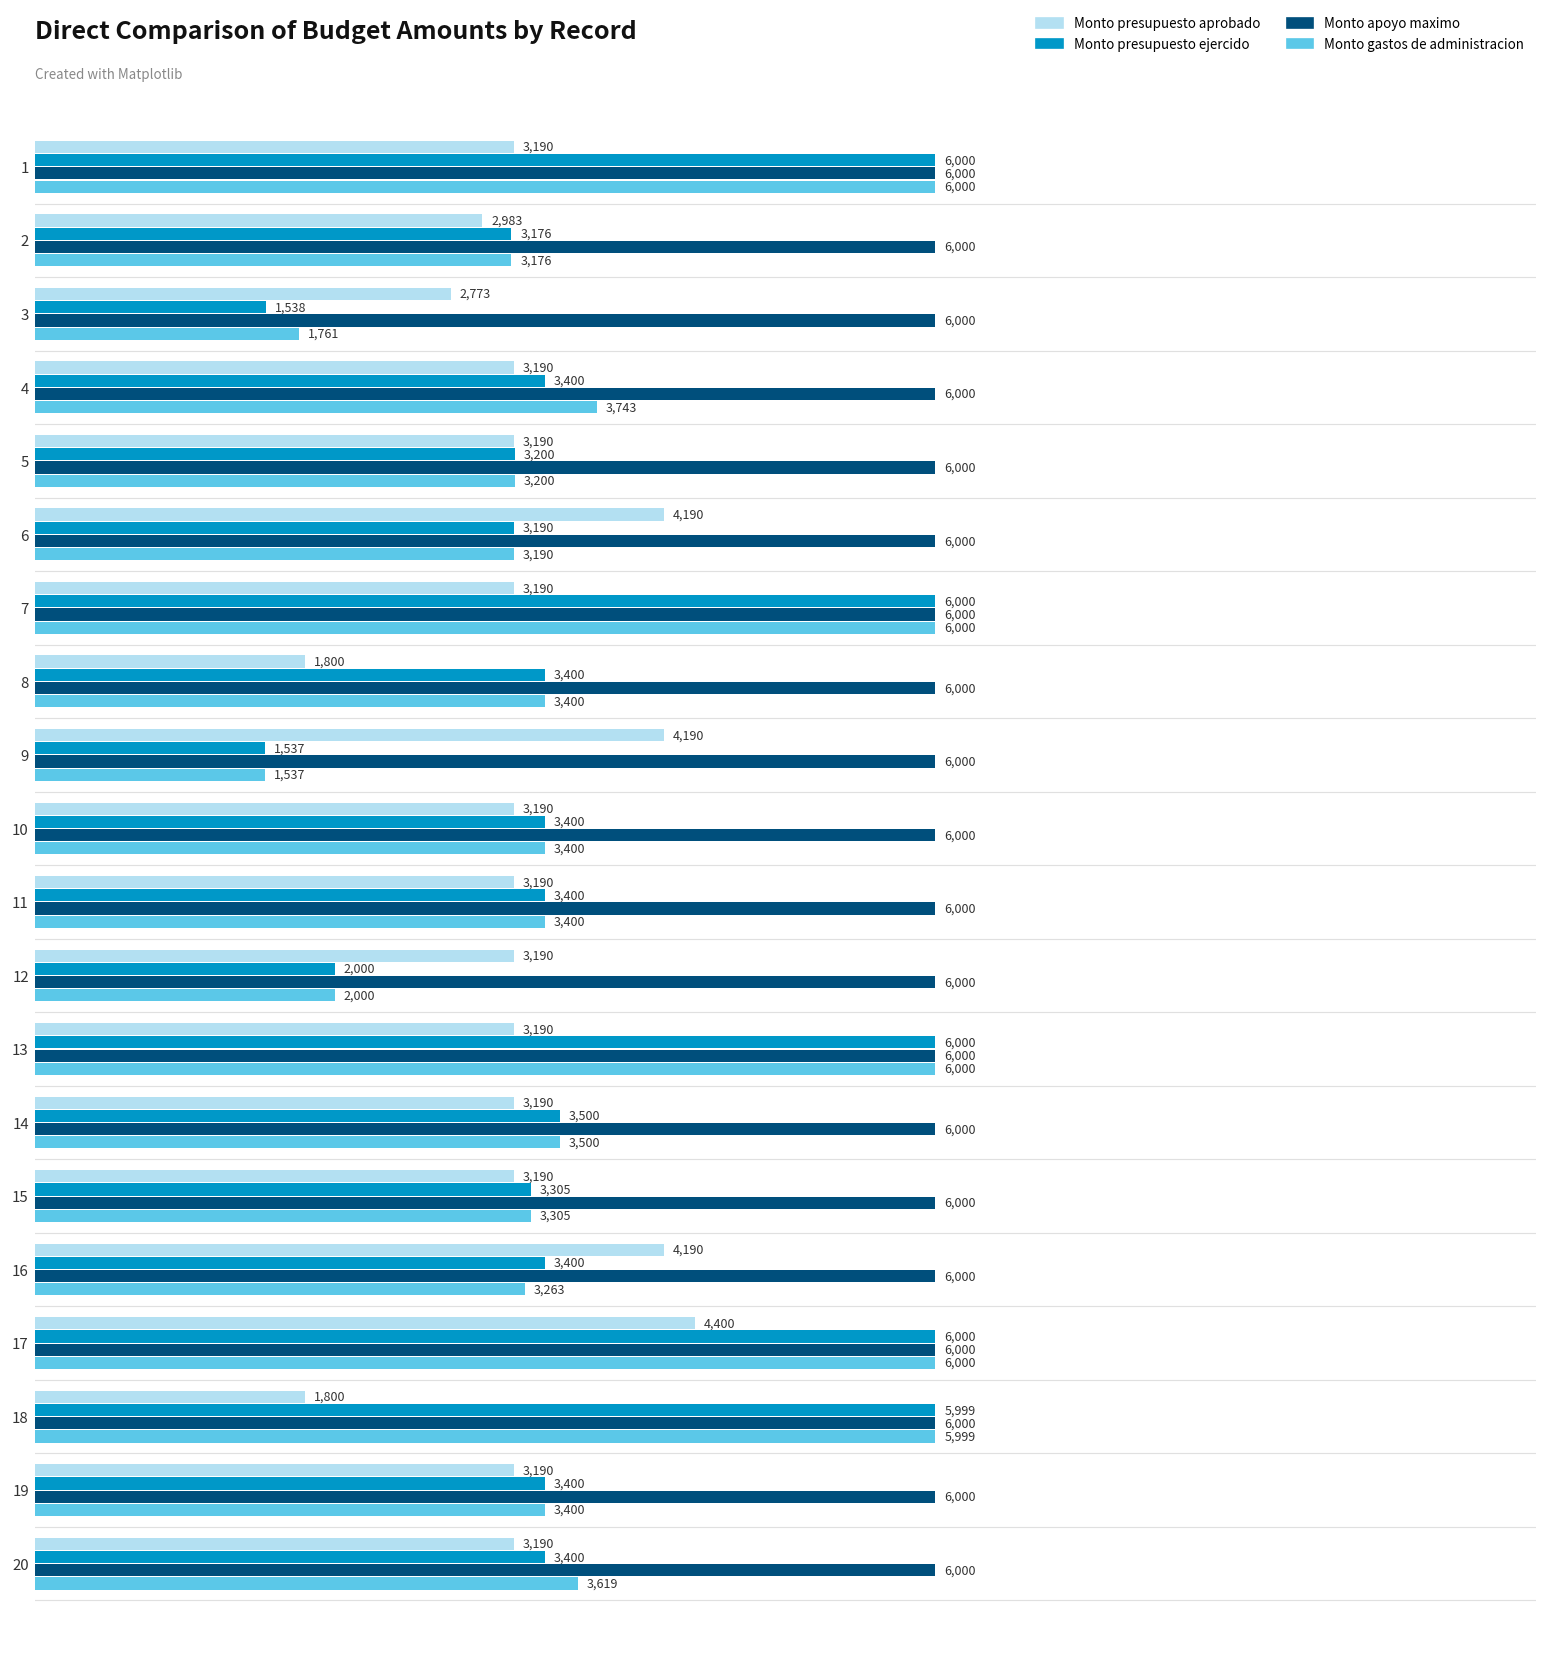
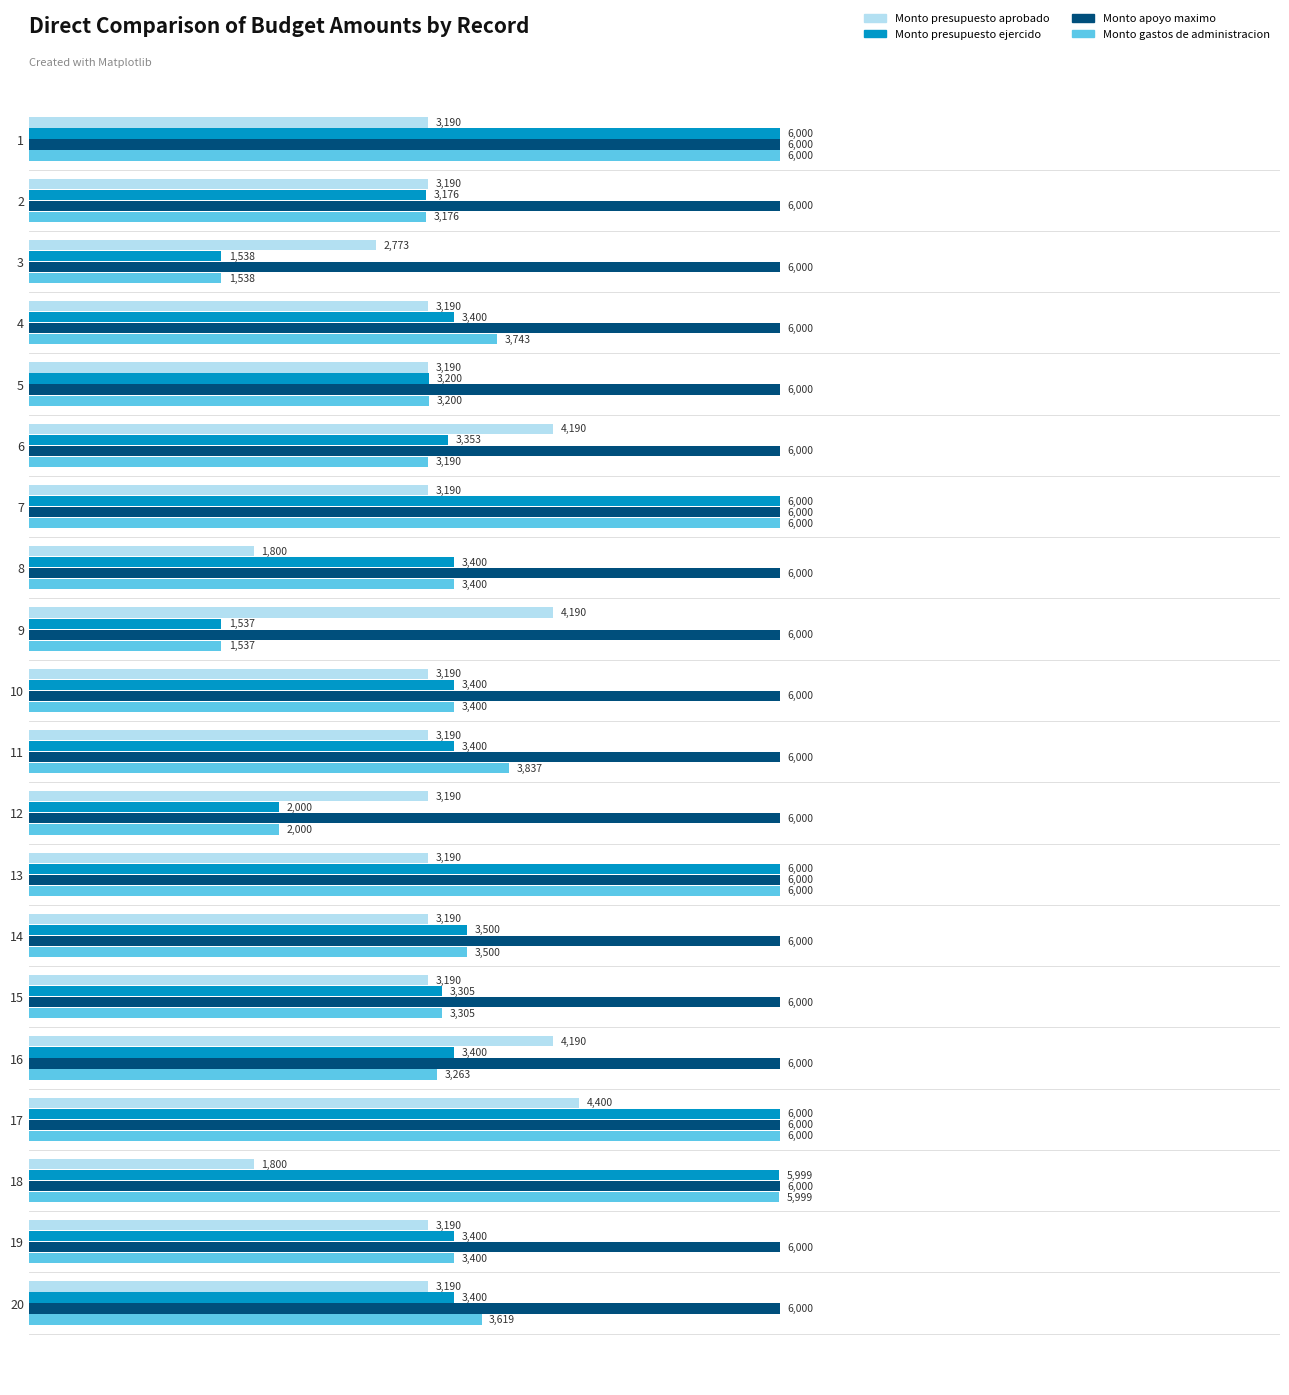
  {
    "Monto presupuesto aprobado": {
      "1": "3,190",
-     "2": "2,983",
+     "2": "3,190",
      "3": "2,773",
      "4": "3,190",
      "5": "3,190",
      "6": "4,190",
      "7": "3,190",
      "8": "1,800",
      "9": "4,190",
      "10": "3,190",
      "11": "3,190",
      "12": "3,190",
      "13": "3,190",
      "14": "3,190",
      "15": "3,190",
      "16": "4,190",
      "17": "4,400",
      "18": "1,800",
      "19": "3,190",
      "20": "3,190"
    },
    "Monto presupuesto ejercido": {
      "1": "6,000",
      "2": "3,176",
      "3": "1,538",
      "4": "3,400",
      "5": "3,200",
-     "6": "3,190",
+     "6": "3,353",
      "7": "6,000",
      "8": "3,400",
      "9": "1,537",
      "10": "3,400",
      "11": "3,400",
      "12": "2,000",
      "13": "6,000",
      "14": "3,500",
      "15": "3,305",
      "16": "3,400",
      "17": "6,000",
      "18": "5,999",
      "19": "3,400",
      "20": "3,400"
    },
    "Monto apoyo maximo": {
      "1": "6,000",
      "2": "6,000",
      "3": "6,000",
      "4": "6,000",
      "5": "6,000",
      "6": "6,000",
      "7": "6,000",
      "8": "6,000",
      "9": "6,000",
      "10": "6,000",
      "11": "6,000",
      "12": "6,000",
      "13": "6,000",
      "14": "6,000",
      "15": "6,000",
      "16": "6,000",
      "17": "6,000",
      "18": "6,000",
      "19": "6,000",
      "20": "6,000"
    },
    "Monto gastos de administracion": {
      "1": "6,000",
      "2": "3,176",
-     "3": "1,761",
+     "3": "1,538",
      "4": "3,743",
      "5": "3,200",
      "6": "3,190",
      "7": "6,000",
      "8": "3,400",
      "9": "1,537",
      "10": "3,400",
-     "11": "3,400",
+     "11": "3,837",
      "12": "2,000",
      "13": "6,000",
      "14": "3,500",
      "15": "3,305",
      "16": "3,263",
      "17": "6,000",
      "18": "5,999",
      "19": "3,400",
      "20": "3,619"
    }
  }
